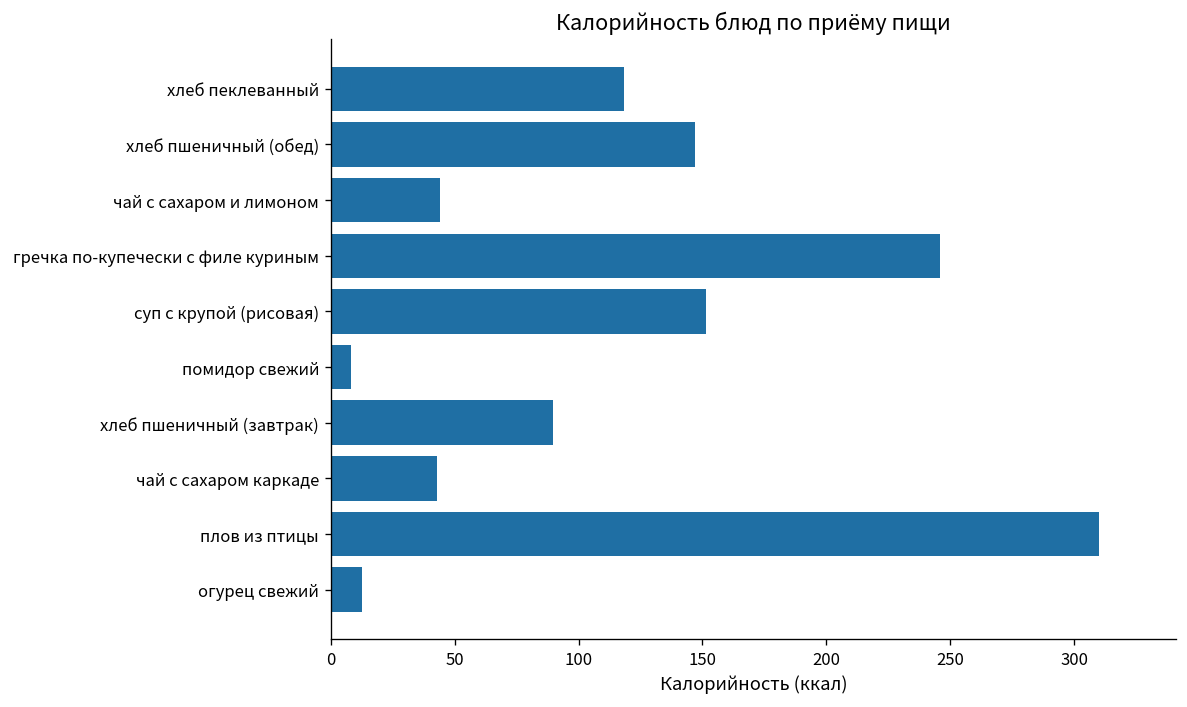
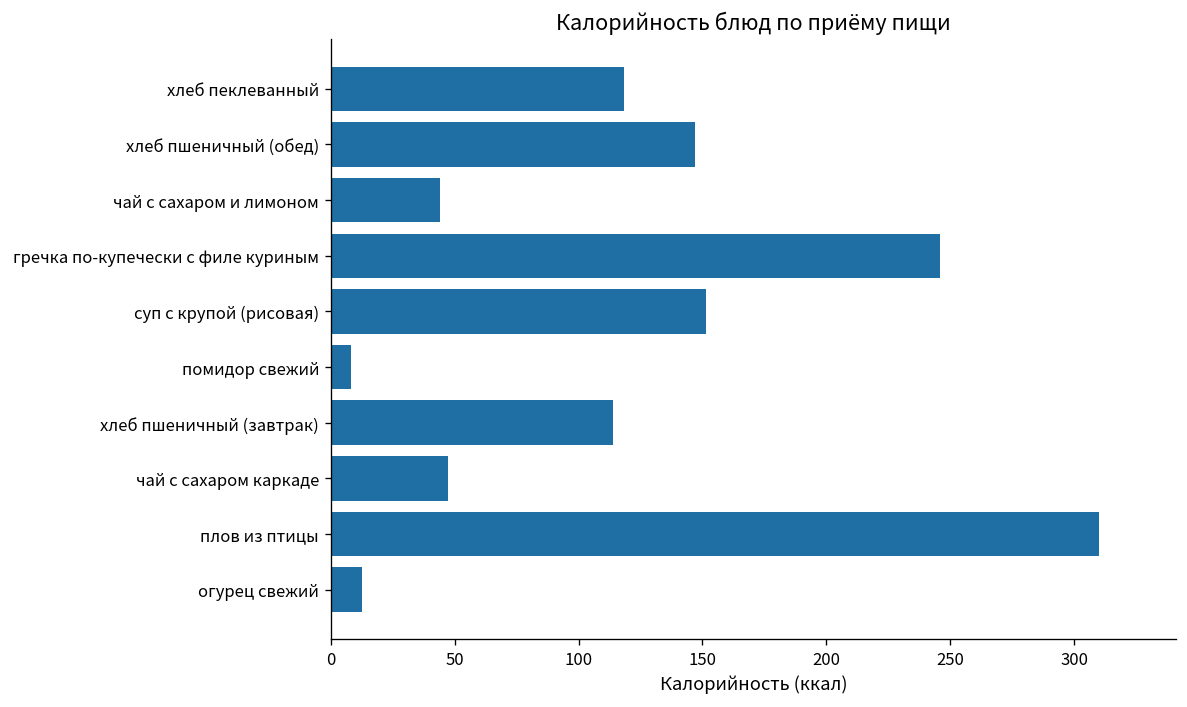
  {
    "хлеб пеклеванный": 118,
    "хлеб пшеничный (обед)": 147,
    "чай с сахаром и лимоном": 44,
    "гречка по-купечески с филе куриным": 246,
    "суп с крупой (рисовая)": 151,
    "помидор свежий": 8,
-   "хлеб пшеничный (завтрак)": 90,
-   "чай с сахаром каркаде": 43,
+   "хлеб пшеничный (завтрак)": 114,
+   "чай с сахаром каркаде": 47,
    "плов из птицы": 310,
    "огурец свежий": 13
  }
